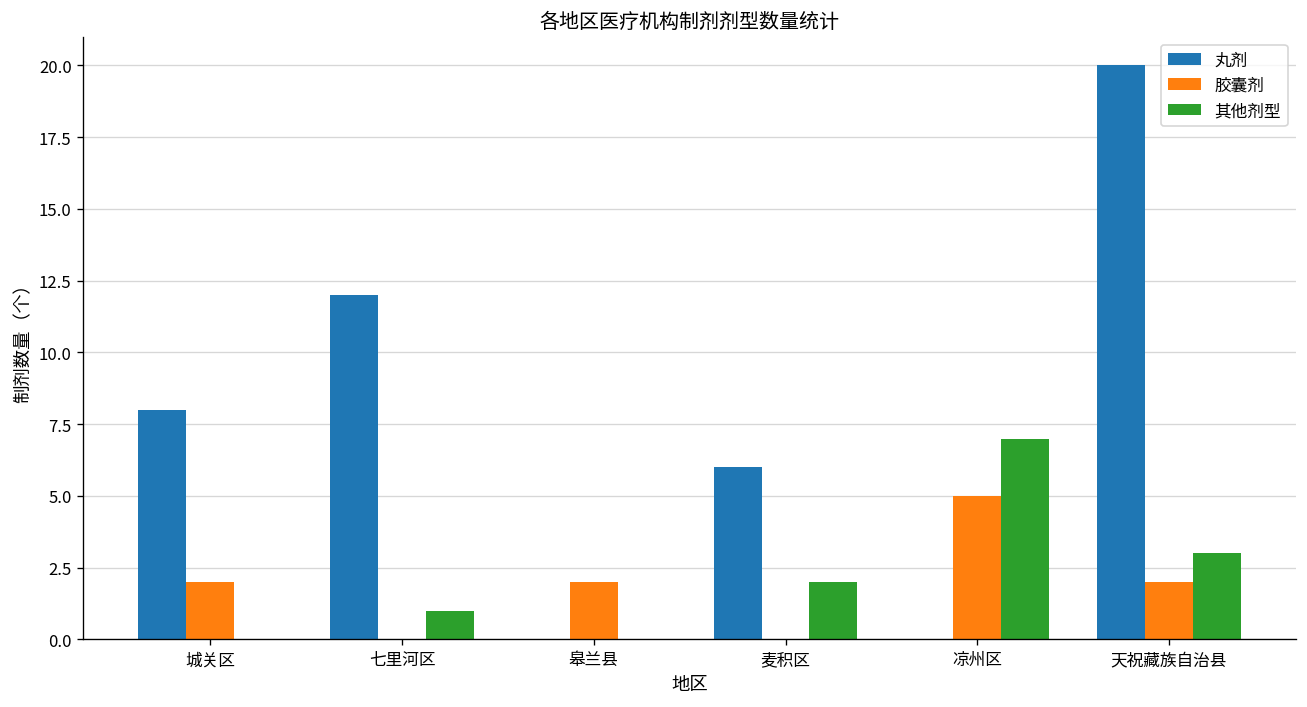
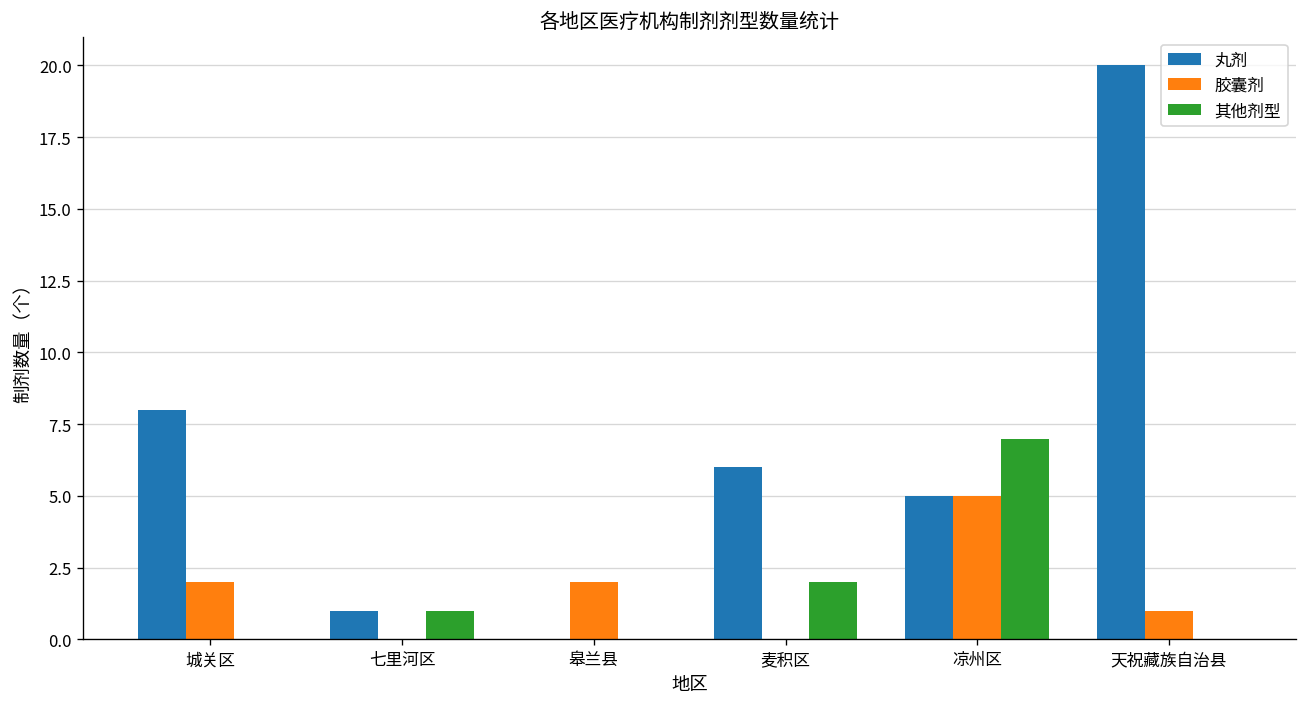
  {
    "丸剂": {
      "城关区": 8,
-     "七里河区": 12,
+     "七里河区": 1,
      "皋兰县": 0,
      "麦积区": 6,
-     "凉州区": 0,
+     "凉州区": 5,
      "天祝藏族自治县": 20
    },
    "胶囊剂": {
      "城关区": 2,
      "七里河区": 0,
      "皋兰县": 2,
      "麦积区": 0,
      "凉州区": 5,
-     "天祝藏族自治县": 2
+     "天祝藏族自治县": 1
    },
    "其他剂型": {
      "城关区": 0,
      "七里河区": 1,
      "皋兰县": 0,
      "麦积区": 2,
      "凉州区": 7,
-     "天祝藏族自治县": 3
+     "天祝藏族自治县": 0
    }
  }
